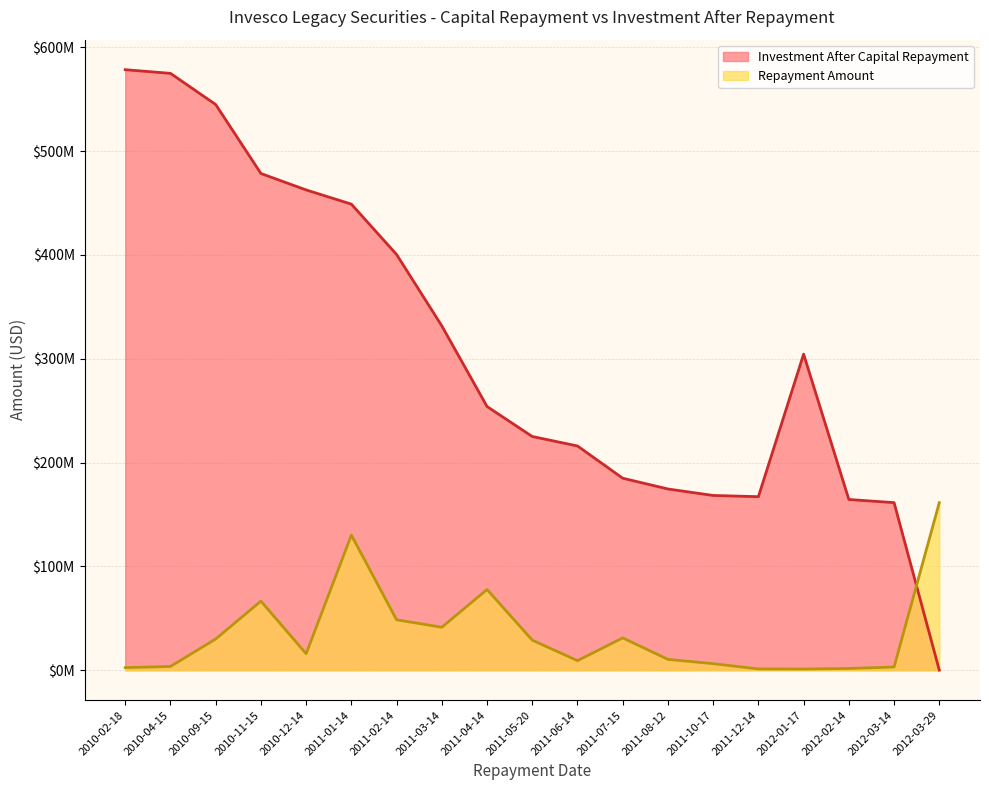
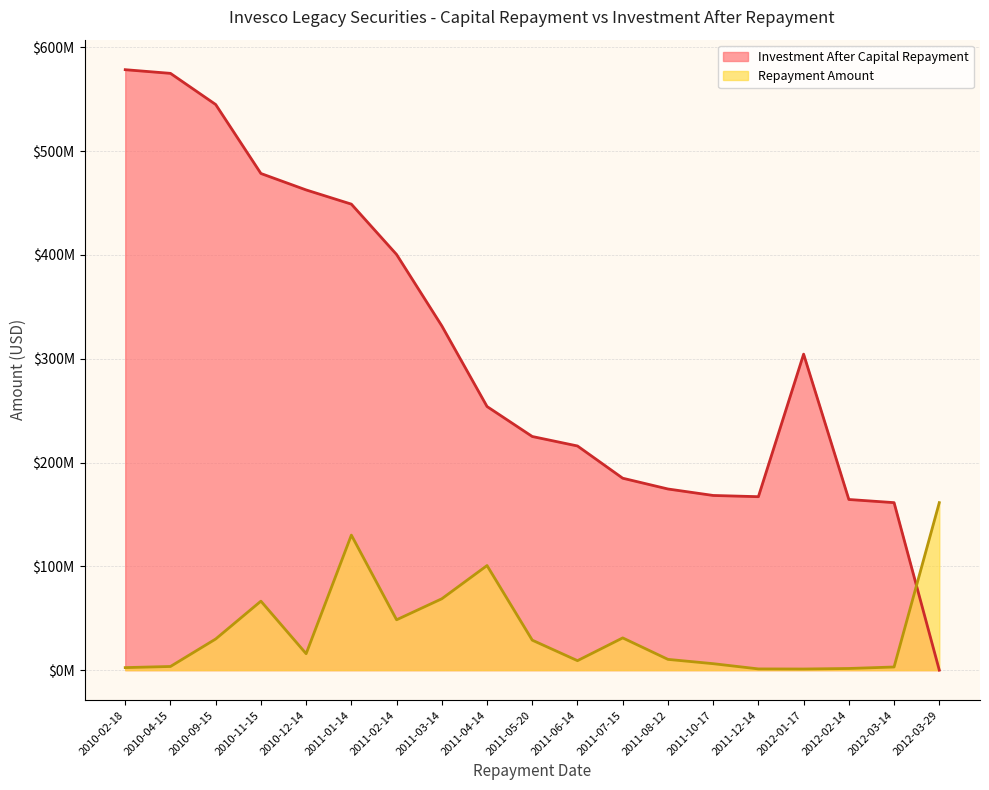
  {
    "Investment After Capital Repayment": {
      "2010-02-18": "$579000000",
      "2010-04-15": "$575000000",
      "2010-09-15": "$545000000",
      "2010-11-15": "$479000000",
      "2010-12-14": "$463000000",
      "2011-01-14": "$449000000",
      "2011-02-14": "$400000000",
      "2011-03-14": "$332000000",
      "2011-04-14": "$254000000",
      "2011-05-20": "$225000000",
      "2011-06-14": "$216000000",
      "2011-07-15": "$185000000",
      "2011-08-12": "$175000000",
      "2011-10-17": "$168000000",
      "2011-12-14": "$167000000",
      "2012-01-17": "$304000000",
      "2012-02-14": "$164000000",
      "2012-03-14": "$161000000",
      "2012-03-29": "$0"
    },
    "Repayment Amount": {
      "2010-02-18": "$2000000",
      "2010-04-15": "$4000000",
      "2010-09-15": "$30000000",
      "2010-11-15": "$66000000",
      "2010-12-14": "$16000000",
      "2011-01-14": "$130000000",
      "2011-02-14": "$49000000",
-     "2011-03-14": "$41000000",
-     "2011-04-14": "$78000000",
+     "2011-03-14": "$69000000",
+     "2011-04-14": "$101000000",
      "2011-05-20": "$29000000",
      "2011-06-14": "$9000000",
      "2011-07-15": "$31000000",
      "2011-08-12": "$10000000",
      "2011-10-17": "$6000000",
      "2011-12-14": "$1000000",
      "2012-01-17": "$1000000",
      "2012-02-14": "$2000000",
      "2012-03-14": "$3000000",
      "2012-03-29": "$161000000"
    }
  }
